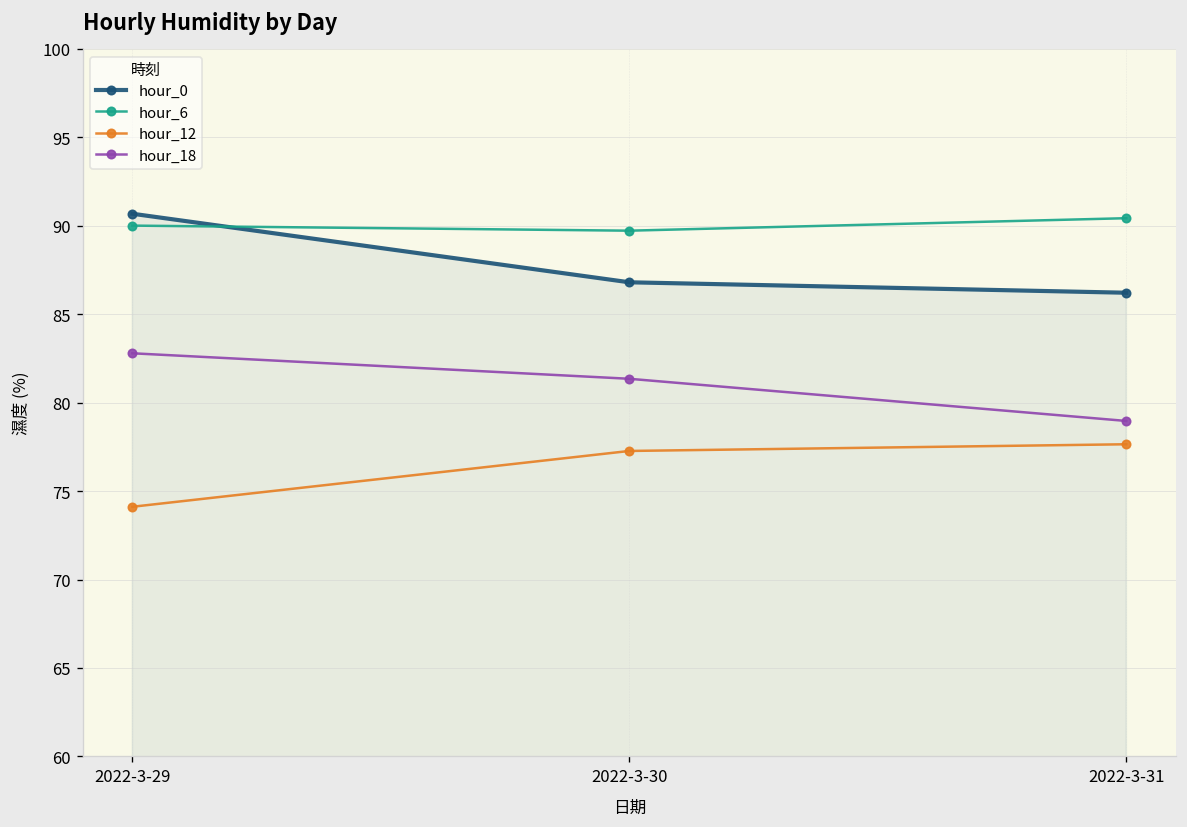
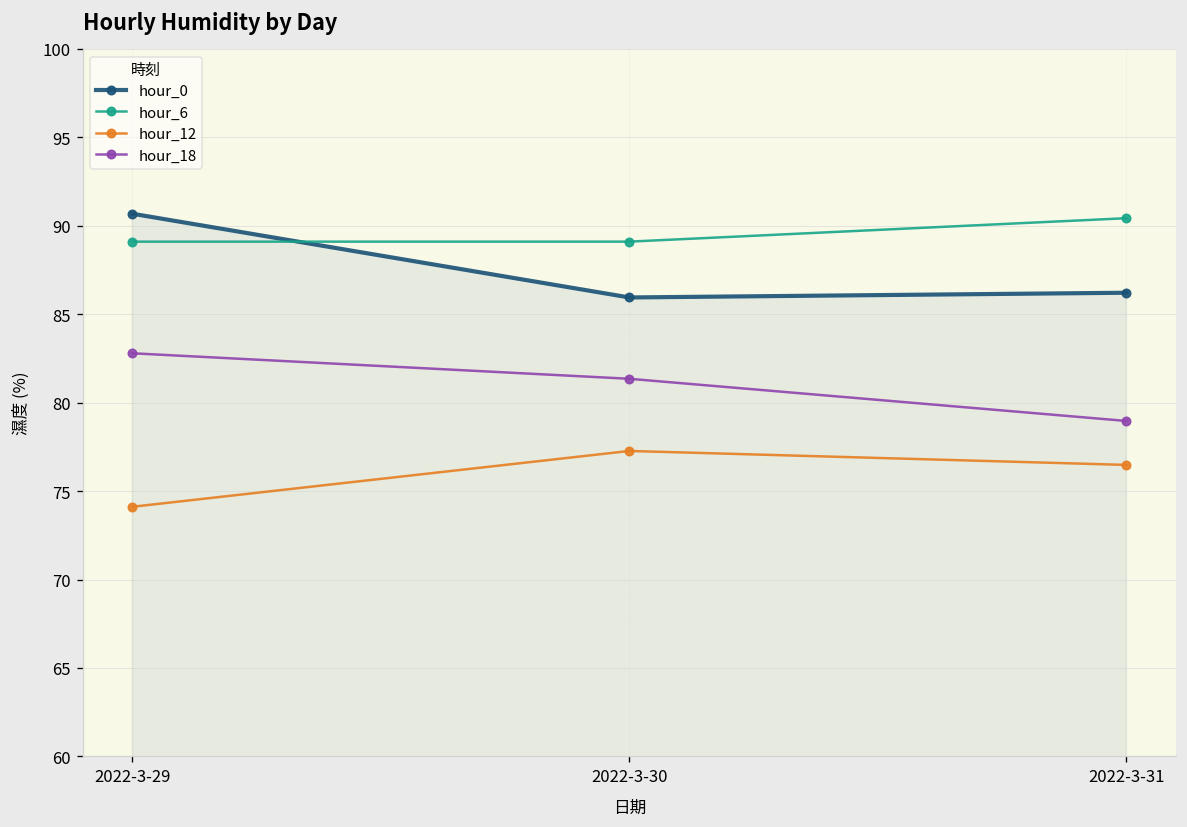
  {
    "hour_0": {
      "2022-3-29": 90.7,
-     "2022-3-30": 86.8,
+     "2022-3-30": 86.0,
      "2022-3-31": 86.2
    },
    "hour_6": {
-     "2022-3-29": 90.0,
-     "2022-3-30": 89.7,
+     "2022-3-29": 89.1,
+     "2022-3-30": 89.1,
      "2022-3-31": 90.4
    },
    "hour_12": {
      "2022-3-29": 74.1,
      "2022-3-30": 77.3,
-     "2022-3-31": 77.6
+     "2022-3-31": 76.5
    },
    "hour_18": {
      "2022-3-29": 82.8,
      "2022-3-30": 81.4,
      "2022-3-31": 79.0
    }
  }
